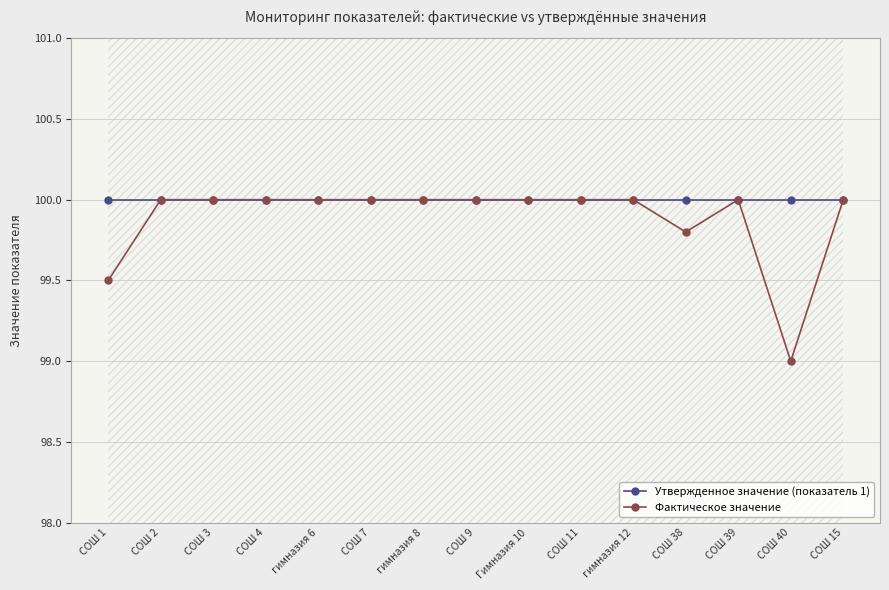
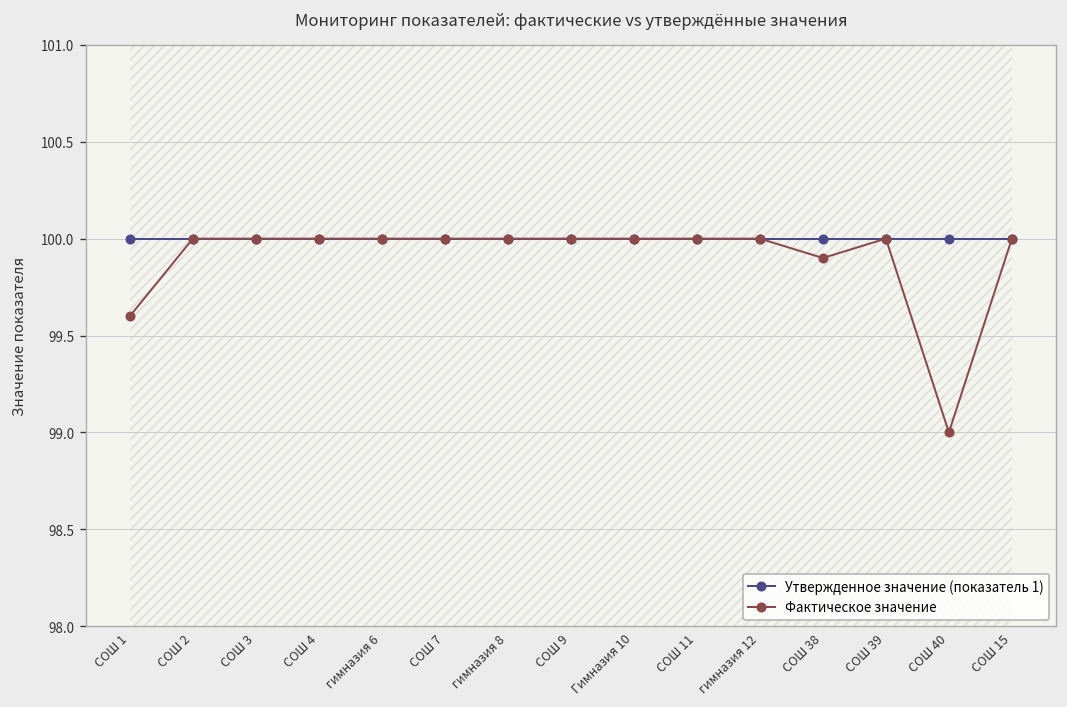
  {
    "Утвержденное значение (показатель 1)": {
      "СОШ 1": 100.0,
      "СОШ 38": 100.0,
      "СОШ 40": 100.0
    },
    "Фактическое значение": {
-     "СОШ 1": 99.5,
-     "СОШ 38": 99.8,
+     "СОШ 1": 99.6,
+     "СОШ 38": 99.9,
      "СОШ 40": 99.0
    }
  }
